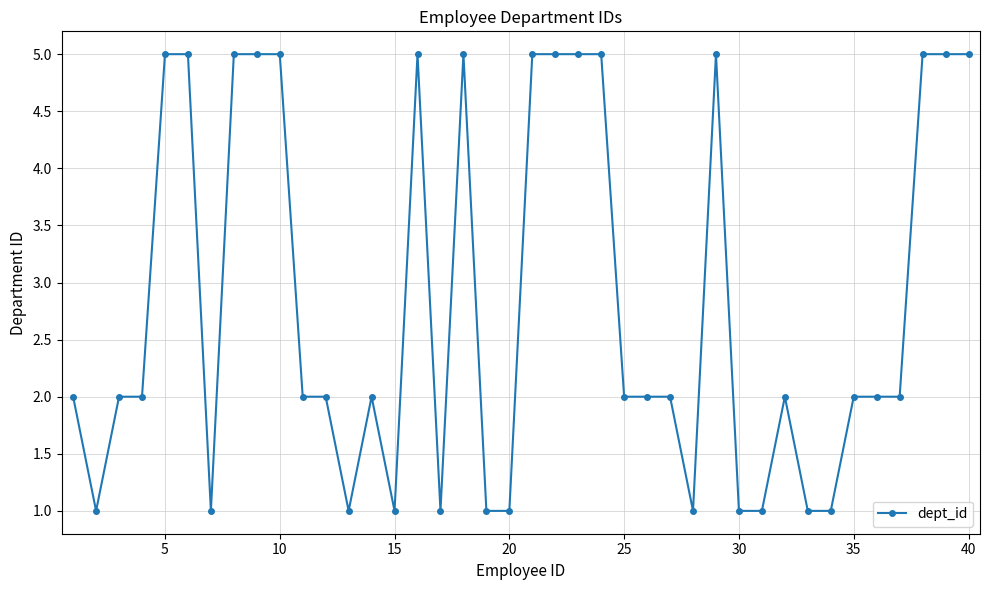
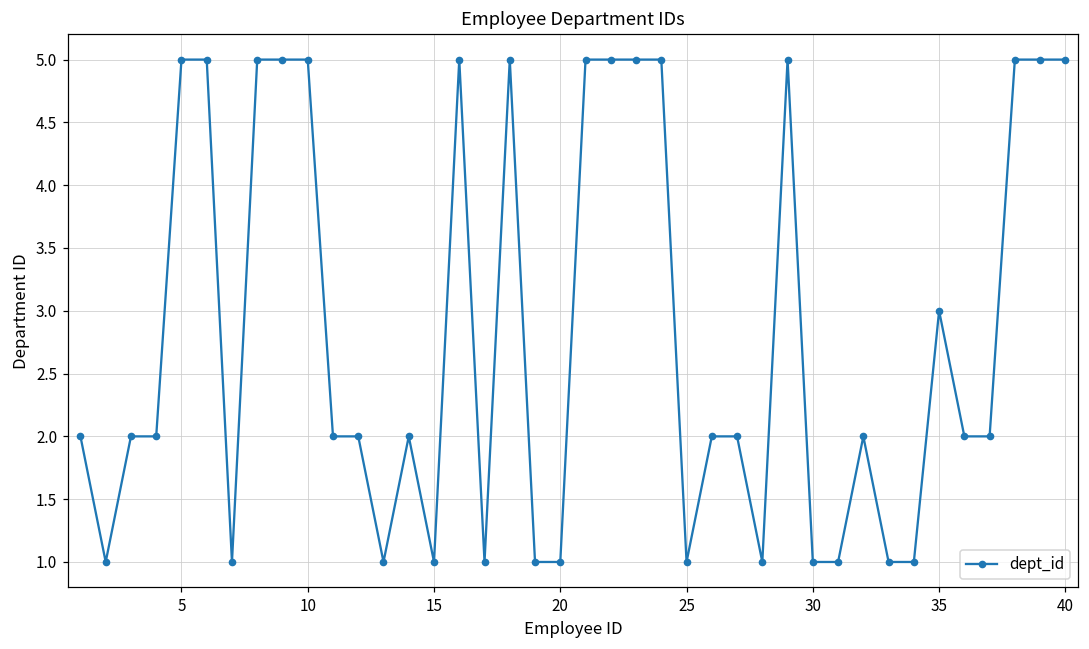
  {
    "5": 5,
    "10": 5,
    "15": 1,
    "20": 1,
-   "25": 2,
+   "25": 1,
    "30": 1,
-   "35": 2,
+   "35": 3,
    "40": 5
  }
